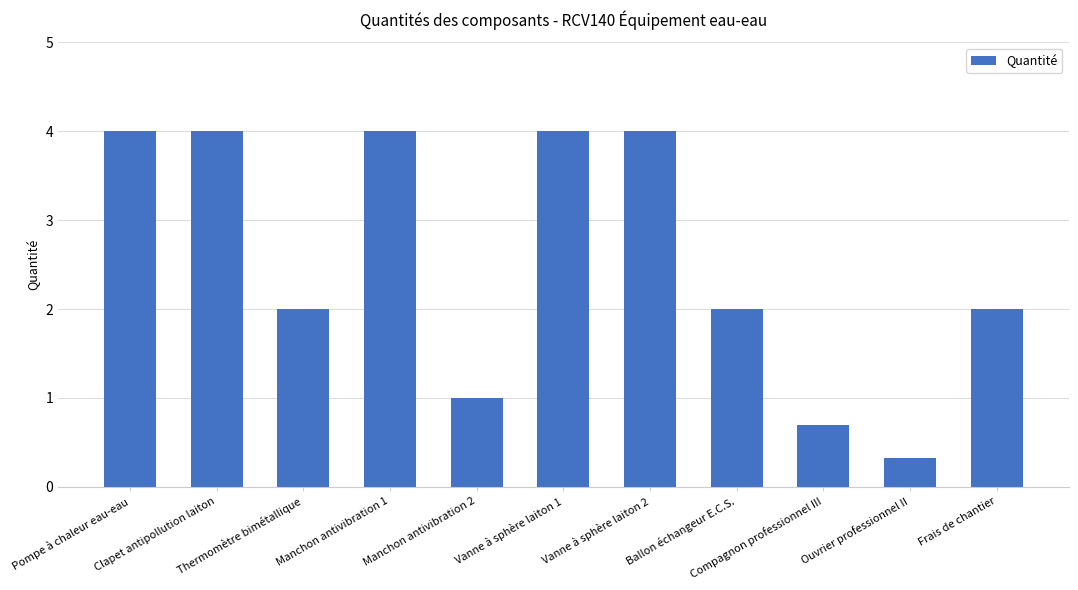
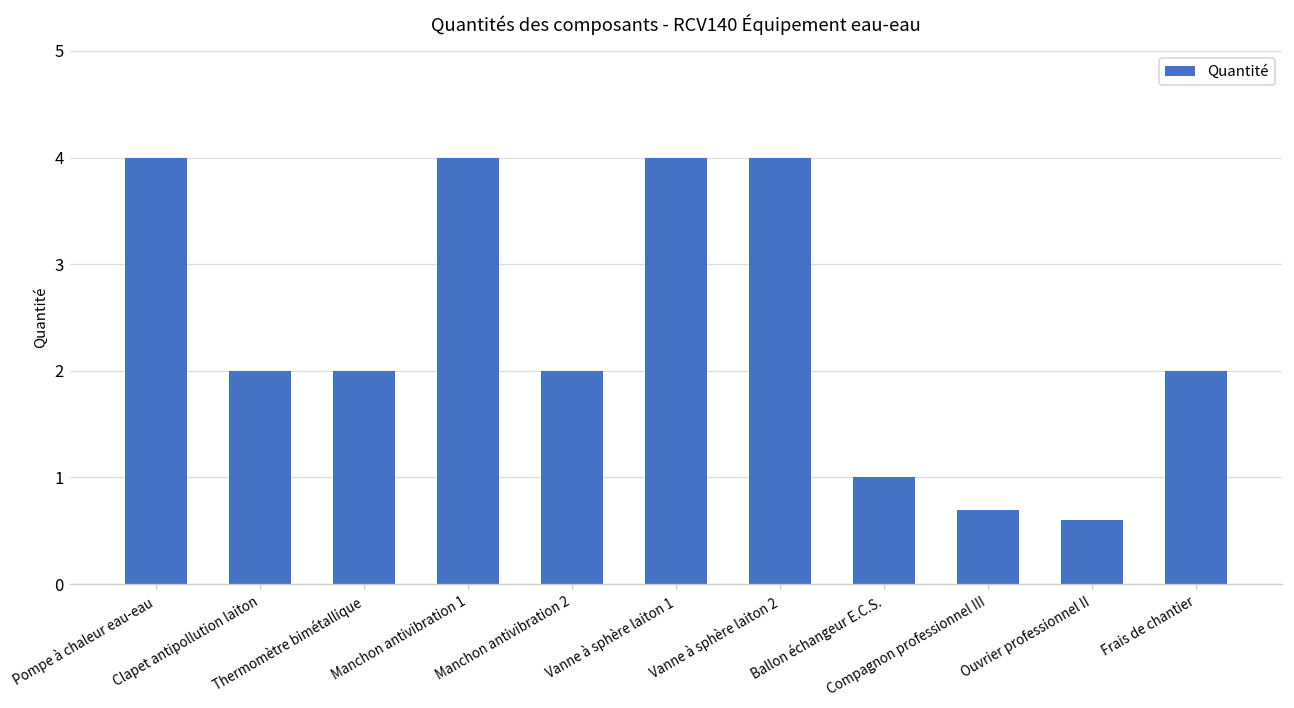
  {
    "Pompe à chaleur eau-eau": 4.0,
-   "Clapet antipollution laiton": 4,
+   "Clapet antipollution laiton": 2,
    "Thermomètre bimétallique": 2.0,
    "Manchon antivibration 1": 4.0,
-   "Manchon antivibration 2": 1,
+   "Manchon antivibration 2": 2,
    "Vanne à sphère laiton 1": 4.0,
    "Vanne à sphère laiton 2": 4.0,
-   "Ballon échangeur E.C.S.": 2,
+   "Ballon échangeur E.C.S.": 1,
    "Compagnon professionnel III": 0.7,
-   "Ouvrier professionnel II": 0.3,
+   "Ouvrier professionnel II": 0.6,
    "Frais de chantier": 2.0
  }
